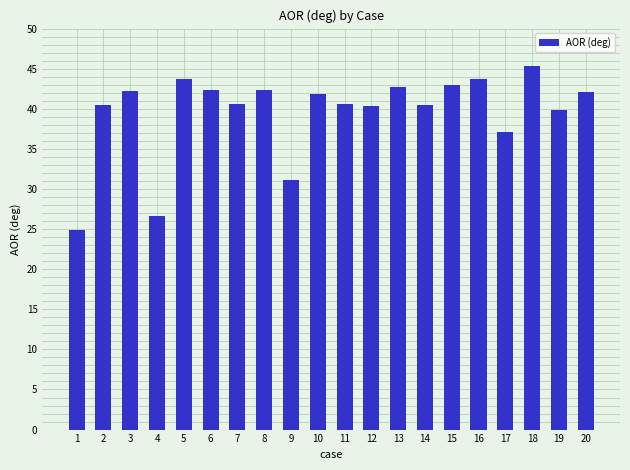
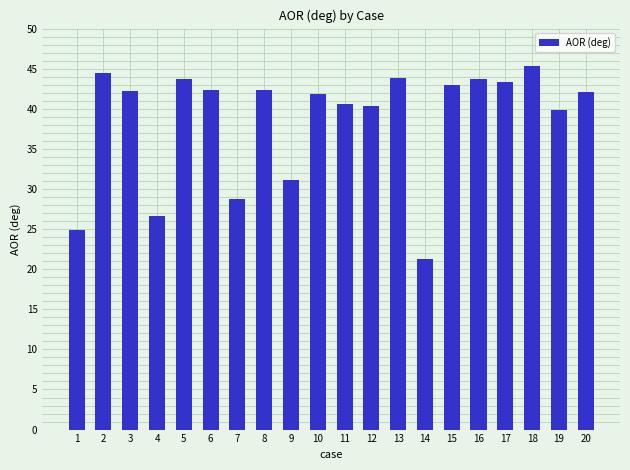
  {
    "1": 25,
-   "2": 40,
+   "2": 44,
    "3": 42,
    "4": 27,
    "5": 44,
    "6": 42,
-   "7": 41,
+   "7": 29,
    "8": 42,
    "9": 31,
    "10": 42,
    "11": 41,
    "12": 40,
-   "13": 43,
-   "14": 41,
+   "13": 44,
+   "14": 21,
    "15": 43,
    "16": 44,
-   "17": 37,
+   "17": 43,
    "18": 45,
    "19": 40,
    "20": 42
  }
